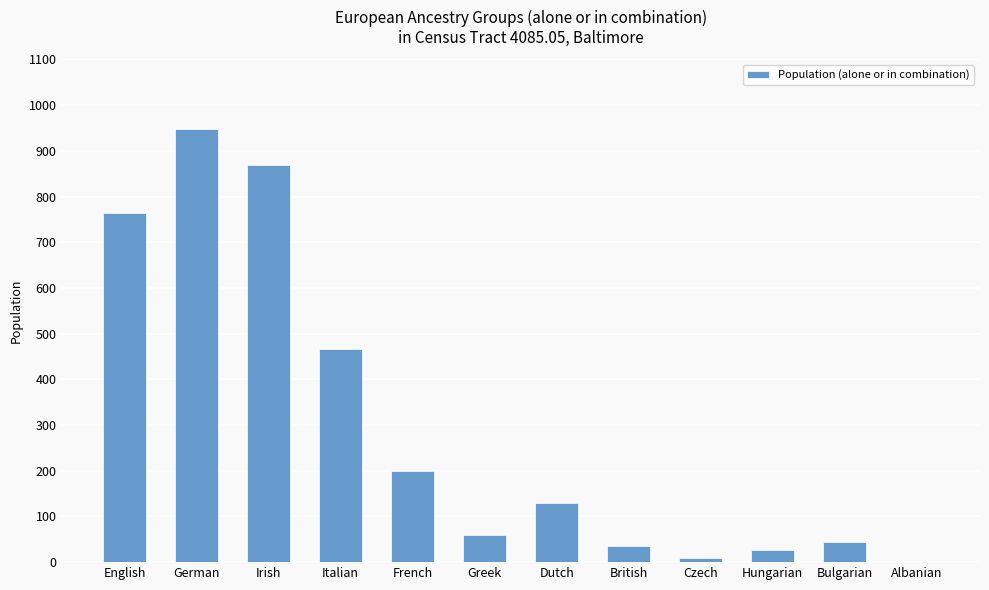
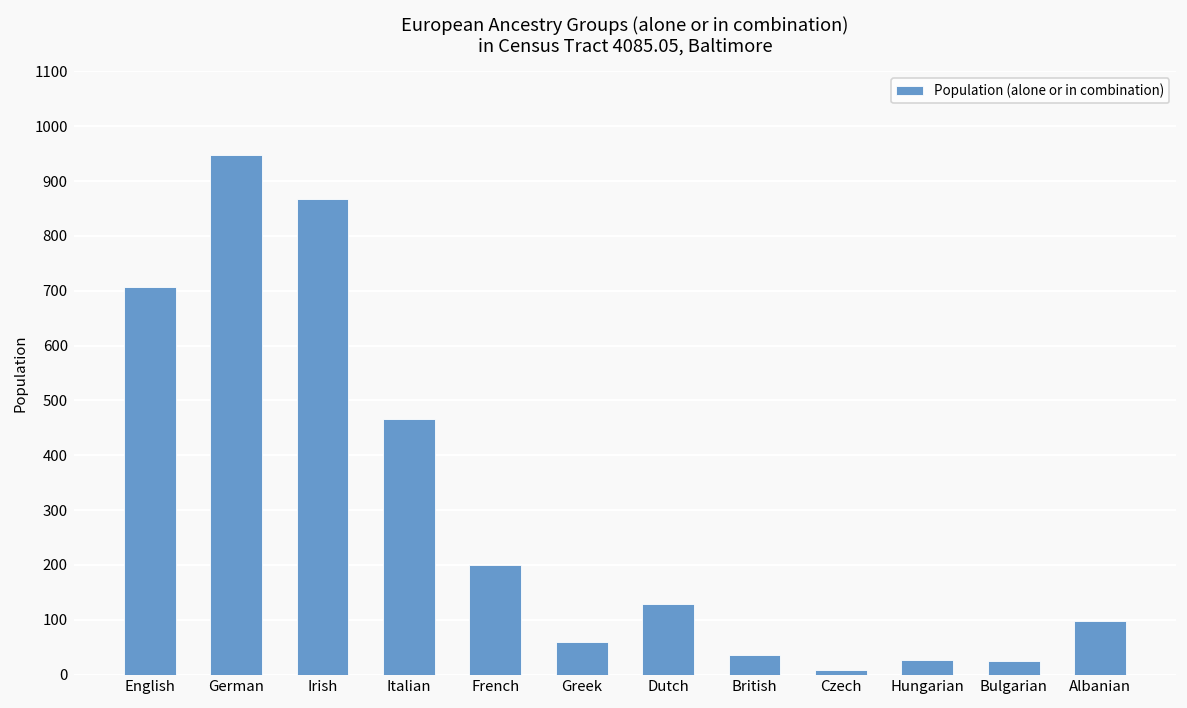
  {
-   "English": 770,
+   "English": 710,
    "German": 950,
    "Irish": 870,
    "Italian": 470,
    "French": 200,
    "Greek": 60,
    "Dutch": 130,
    "British": 40,
    "Czech": 10,
    "Hungarian": 30,
-   "Bulgarian": 50,
-   "Albanian": 0
+   "Bulgarian": 20,
+   "Albanian": 100
  }
